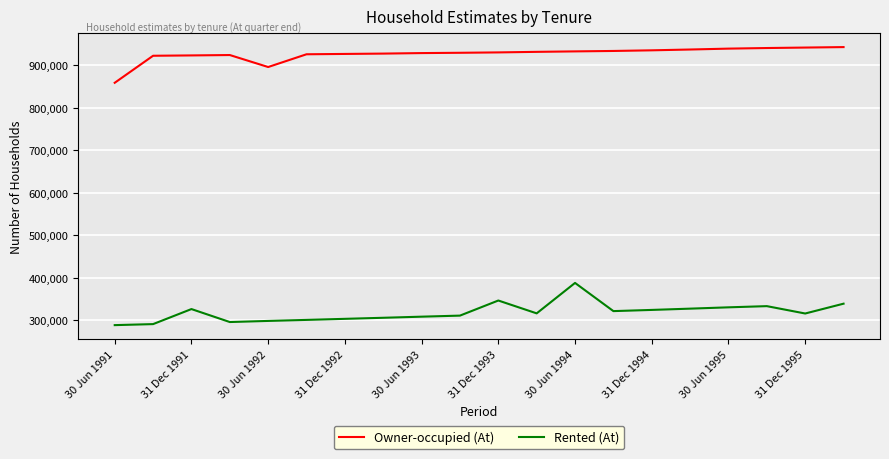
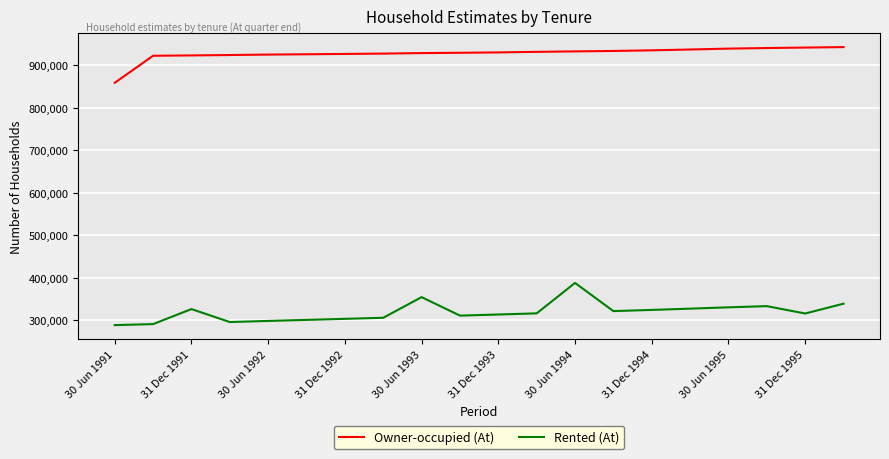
  {
    "Owner-occupied (At)": {
      "30 Jun 1991": "860,000",
      "31 Dec 1991": "920,000",
-     "30 Jun 1992": "900,000",
+     "30 Jun 1992": "930,000",
      "31 Dec 1992": "930,000",
      "30 Jun 1993": "930,000",
      "31 Dec 1993": "930,000",
      "30 Jun 1994": "930,000",
      "31 Dec 1994": "940,000",
      "30 Jun 1995": "940,000",
      "31 Dec 1995": "940,000"
    },
    "Rented (At)": {
      "30 Jun 1991": "290,000",
      "31 Dec 1991": "330,000",
      "30 Jun 1992": "300,000",
      "31 Dec 1992": "300,000",
-     "30 Jun 1993": "310,000",
-     "31 Dec 1993": "350,000",
+     "30 Jun 1993": "350,000",
+     "31 Dec 1993": "310,000",
      "30 Jun 1994": "390,000",
      "31 Dec 1994": "320,000",
      "30 Jun 1995": "330,000",
      "31 Dec 1995": "320,000"
    }
  }
